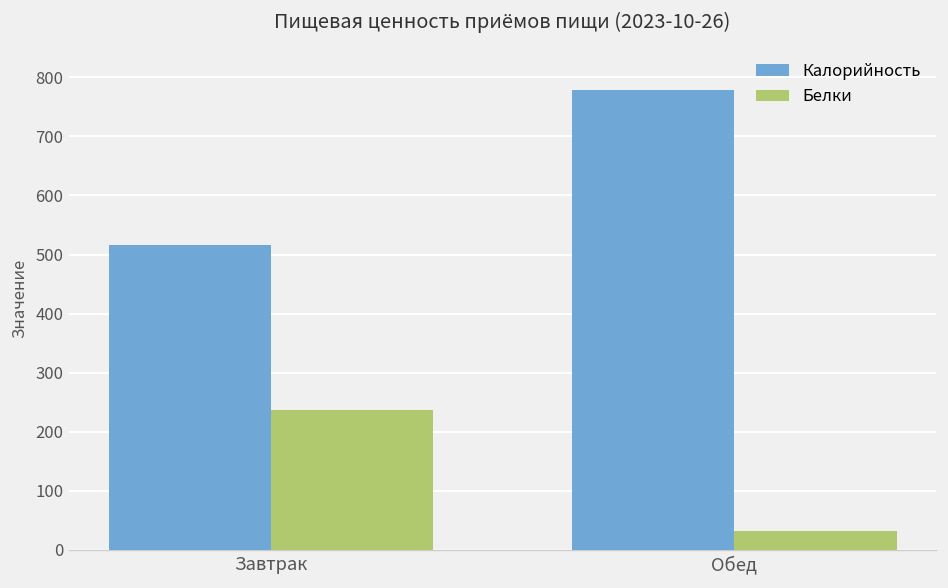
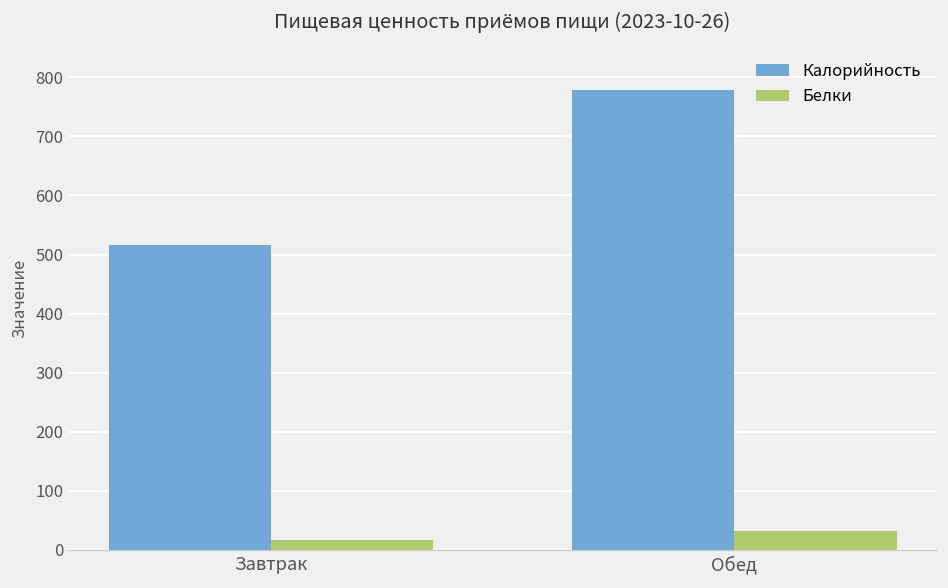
  {
    "Калорийность": {
      "Завтрак": 520,
      "Обед": 780
    },
    "Белки": {
-     "Завтрак": 240,
+     "Завтрак": 20,
      "Обед": 30
    }
  }
